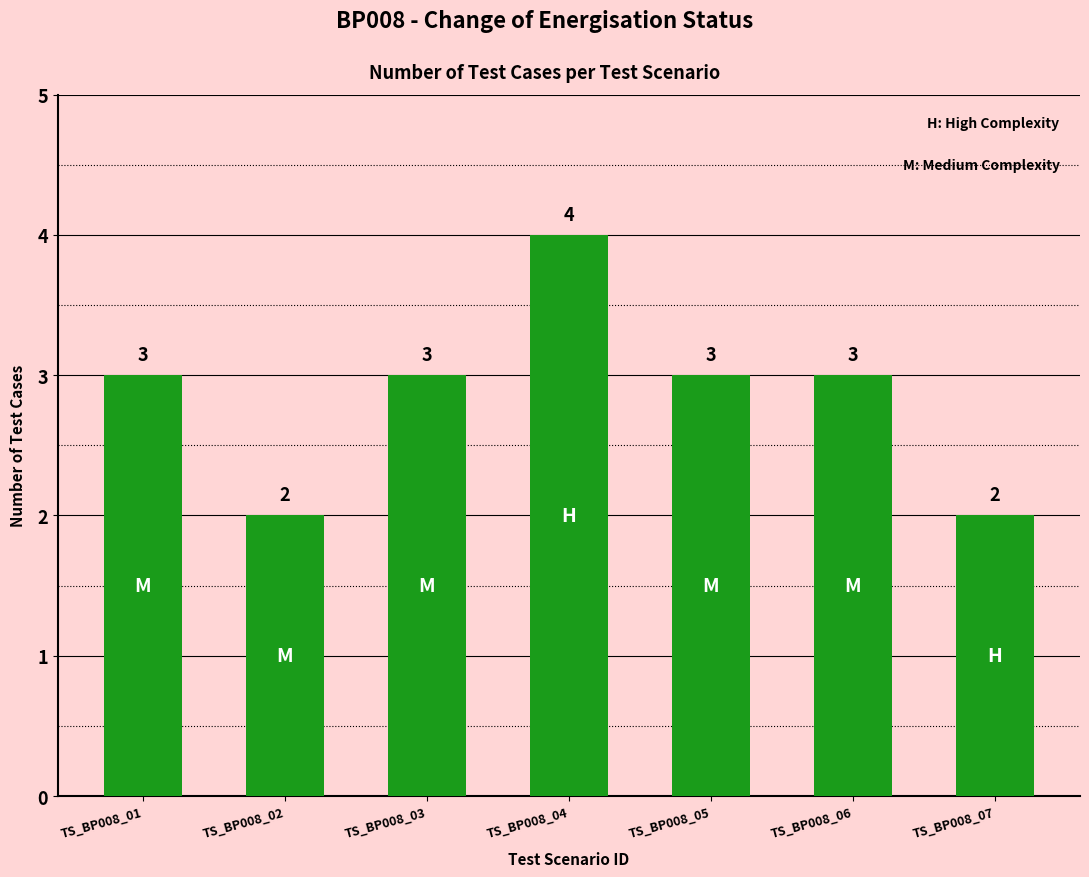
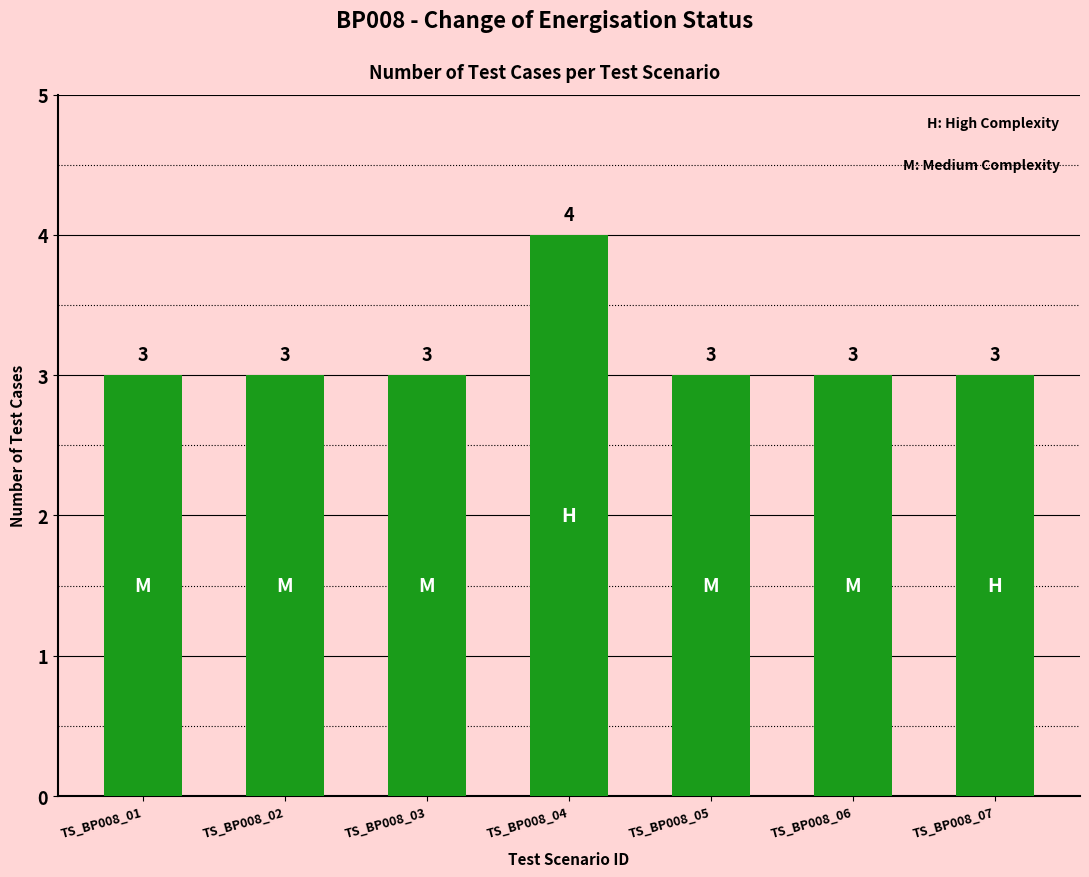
  {
    "TS_BP008_01": 3,
-   "TS_BP008_02": 2,
+   "TS_BP008_02": 3,
    "TS_BP008_03": 3,
    "TS_BP008_04": 4,
    "TS_BP008_05": 3,
    "TS_BP008_06": 3,
-   "TS_BP008_07": 2
+   "TS_BP008_07": 3
  }
